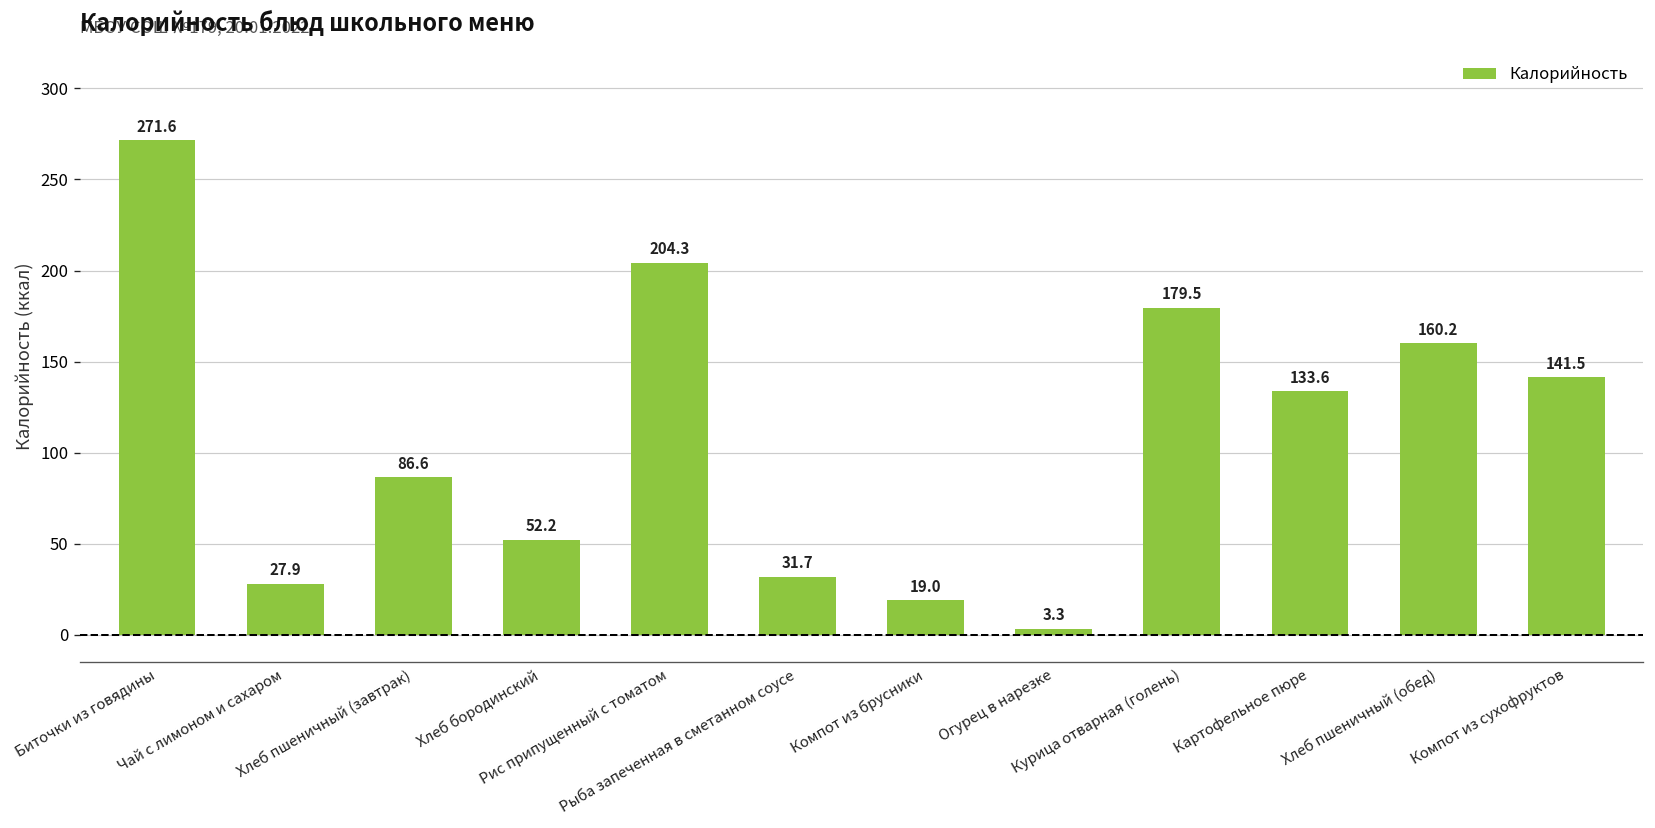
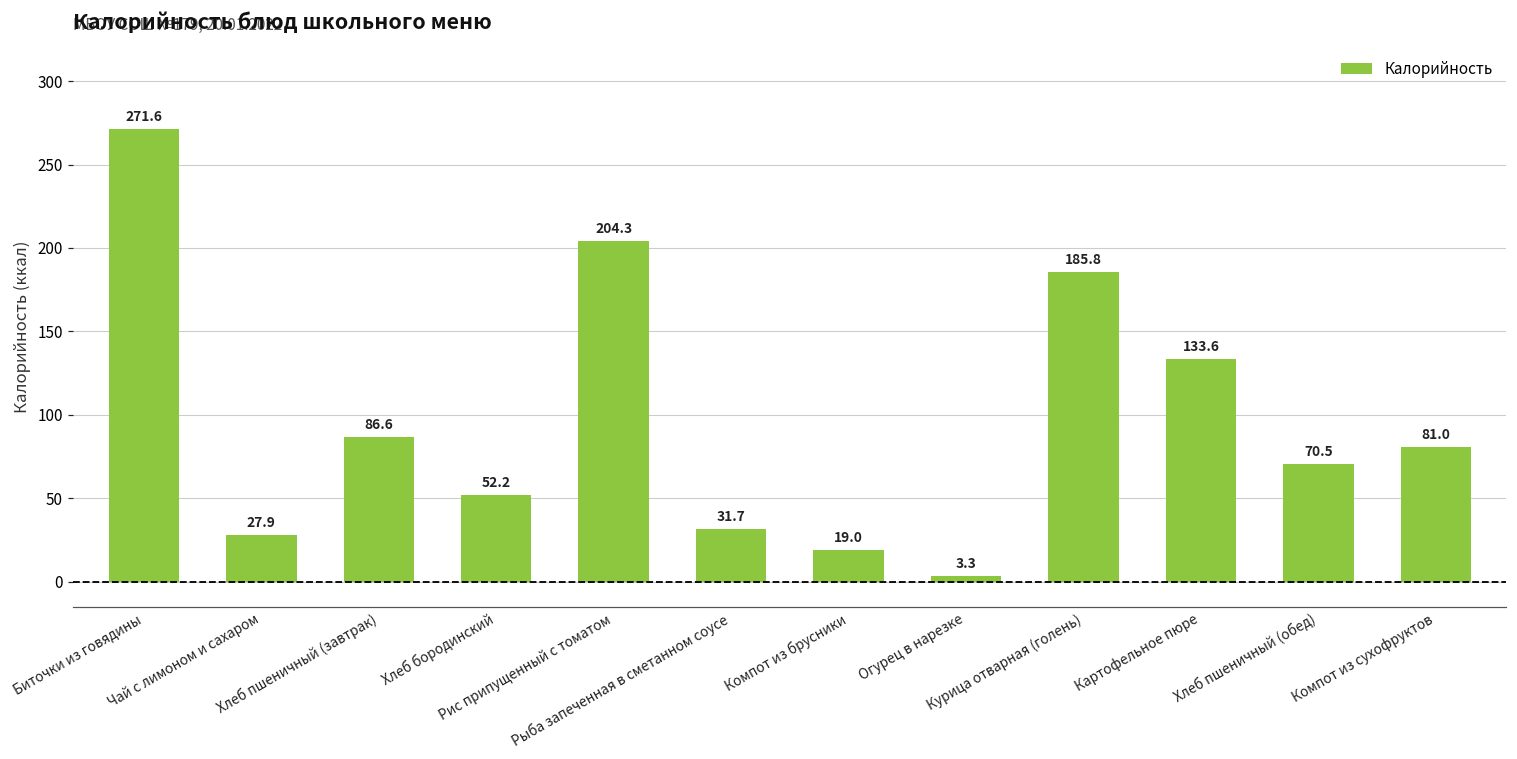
  {
    "Биточки из говядины": 271.6,
    "Чай с лимоном и сахаром": 27.9,
    "Хлеб пшеничный (завтрак)": 86.6,
    "Хлеб бородинский": 52.2,
    "Рис припущенный с томатом": 204.3,
    "Рыба запеченная в сметанном соусе": 31.7,
    "Компот из брусники": 19.0,
    "Огурец в нарезке": 3.3,
-   "Курица отварная (голень)": 179.5,
+   "Курица отварная (голень)": 185.8,
    "Картофельное пюре": 133.6,
-   "Хлеб пшеничный (обед)": 160.2,
-   "Компот из сухофруктов": 141.5
+   "Хлеб пшеничный (обед)": 70.5,
+   "Компот из сухофруктов": 81.0
  }
